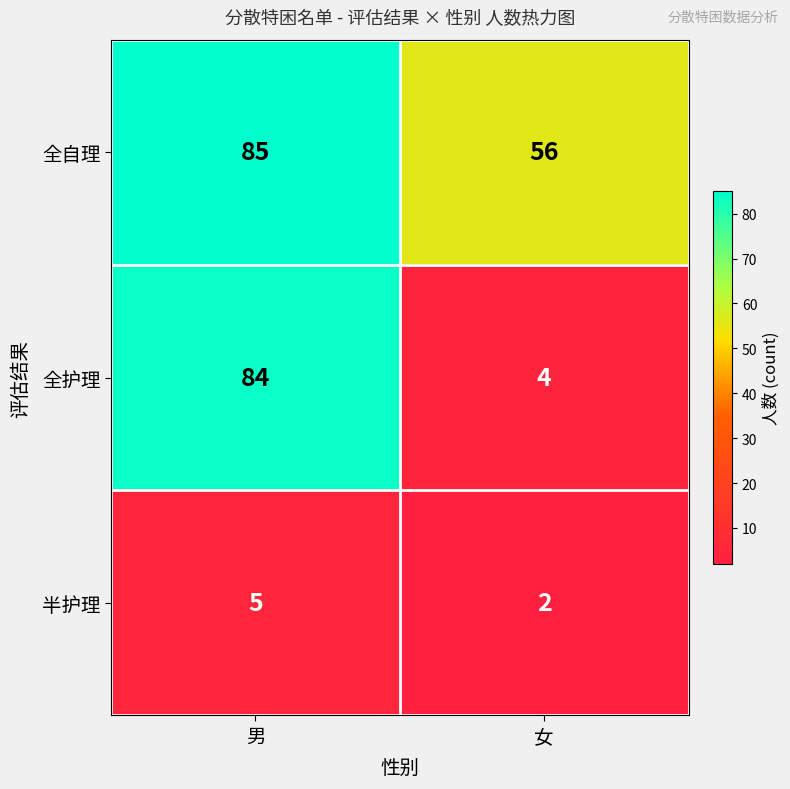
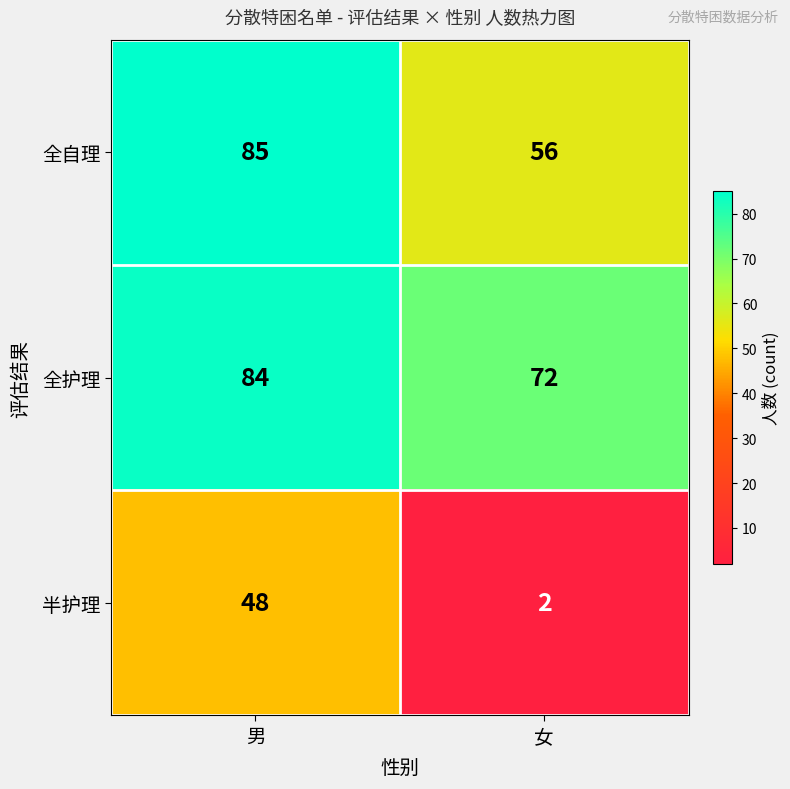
  {
    "全自理": {
      "男": 85,
      "女": 56
    },
    "全护理": {
      "男": 84,
-     "女": 4
+     "女": 72
    },
    "半护理": {
-     "男": 5,
+     "男": 48,
      "女": 2
    }
  }
